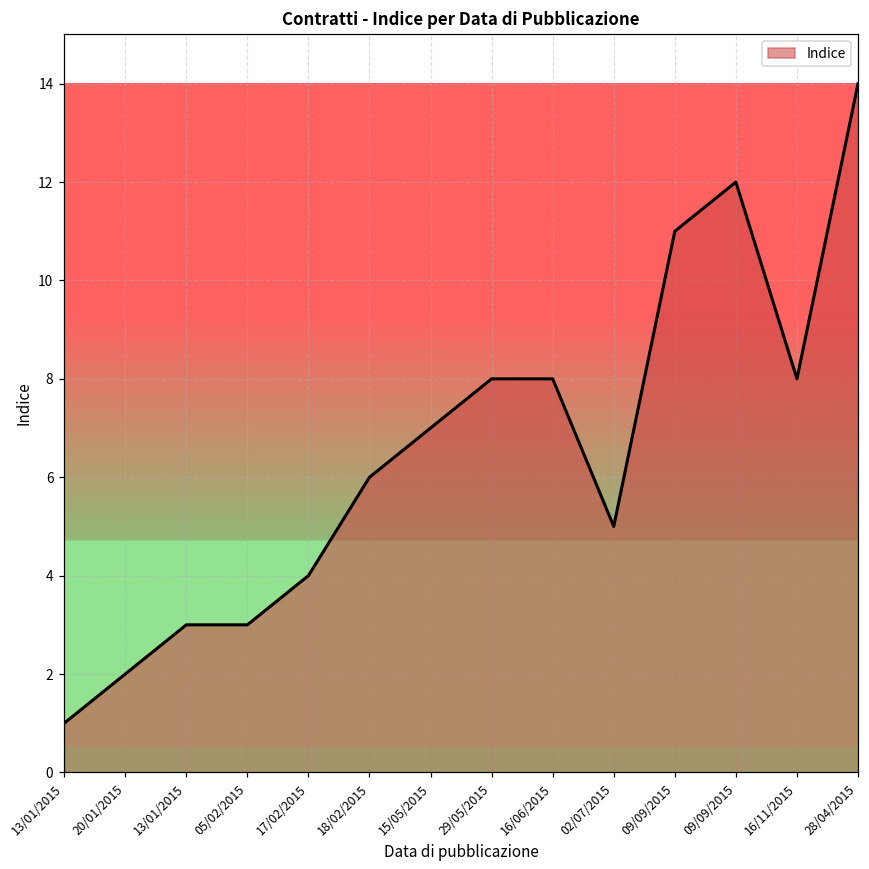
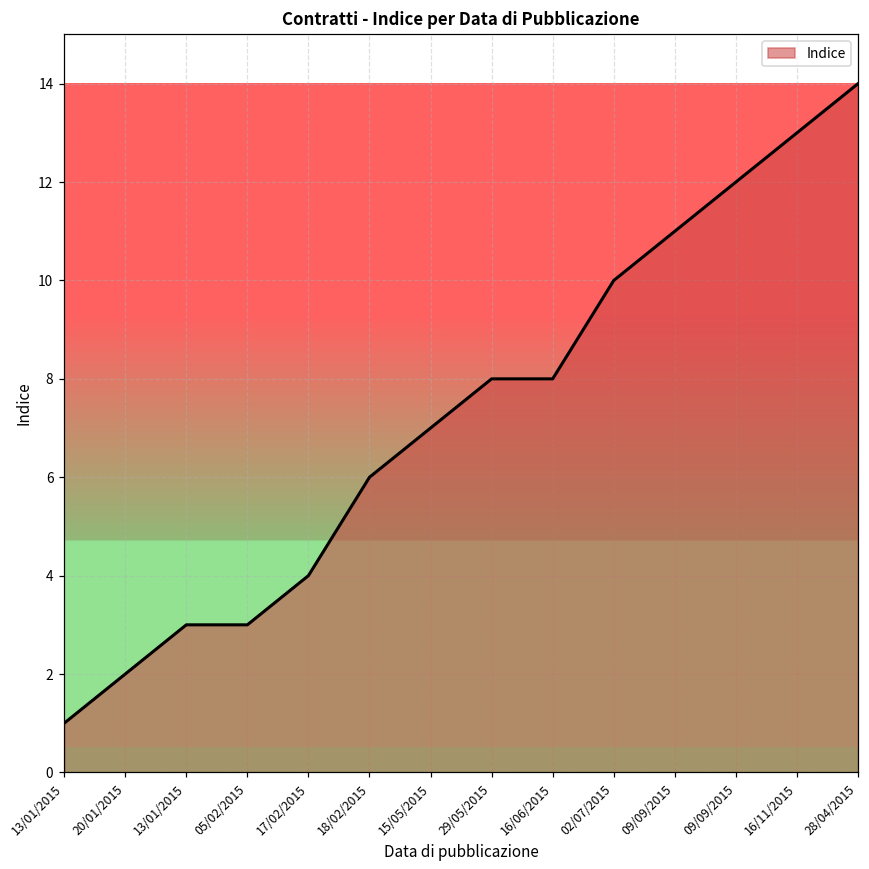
  {
    "20/01/2015": 2,
    "05/02/2015": 3,
    "17/02/2015": 4,
    "18/02/2015": 6,
    "15/05/2015": 7,
    "29/05/2015": 8,
    "16/06/2015": 8,
-   "02/07/2015": 5,
-   "16/11/2015": 8,
+   "02/07/2015": 10,
+   "16/11/2015": 13,
    "28/04/2015": 14
  }
